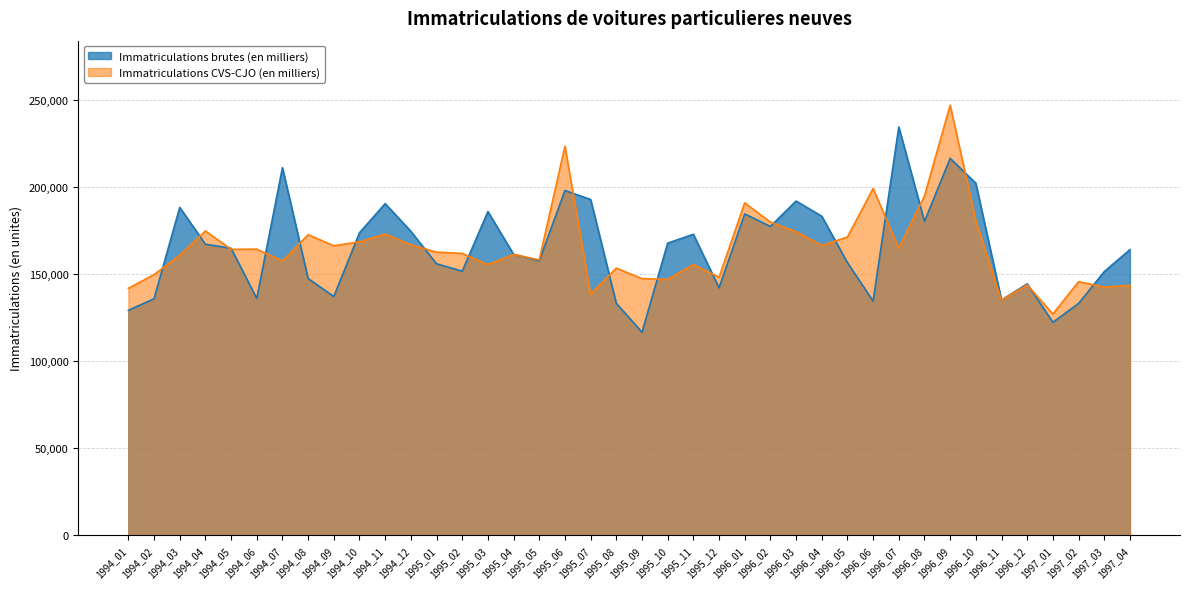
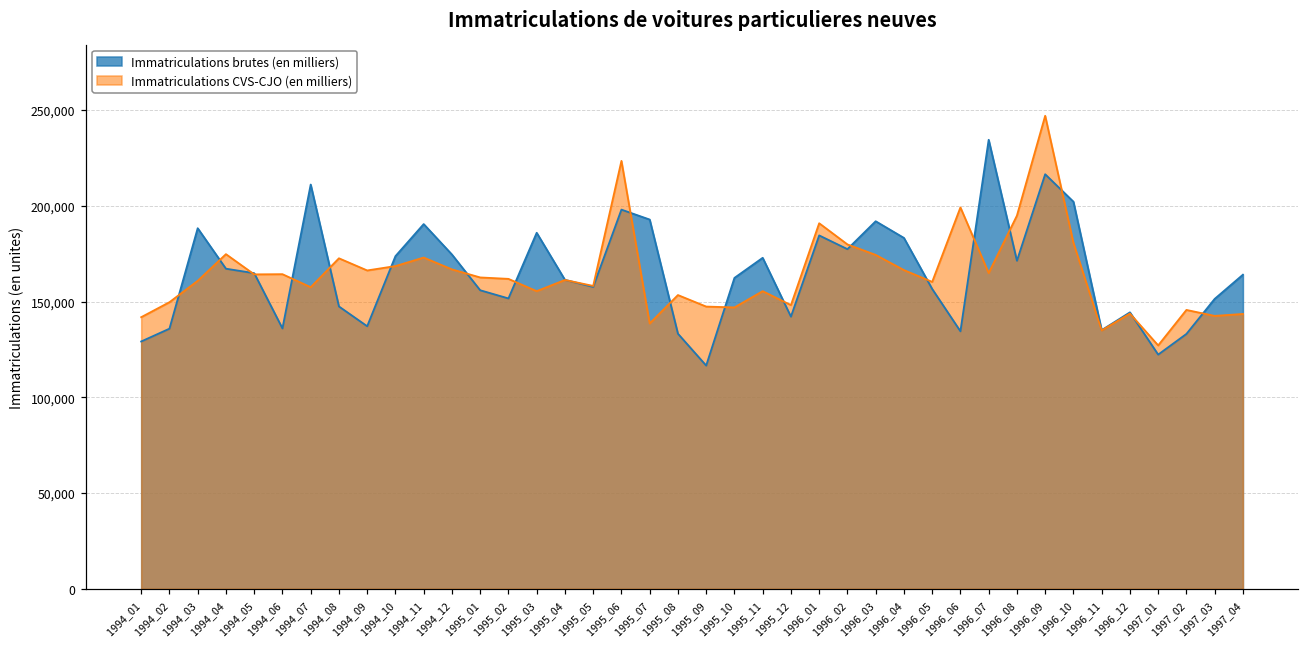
  {
    "Immatriculations brutes (en milliers)": {
      "1994_01": "129,000",
      "1994_02": "136,000",
      "1994_03": "188,000",
      "1994_04": "167,000",
      "1994_06": "136,000",
      "1994_07": "211,000",
      "1994_08": "147,000",
      "1994_09": "137,000",
      "1994_10": "174,000",
      "1994_11": "190,000",
      "1994_12": "175,000",
      "1995_01": "156,000",
      "1995_02": "152,000",
      "1995_03": "186,000",
      "1995_06": "198,000",
      "1995_07": "193,000",
      "1995_08": "133,000",
      "1995_09": "117,000",
-     "1995_10": "168,000",
+     "1995_10": "162,000",
      "1995_11": "173,000",
      "1995_12": "142,000",
      "1996_01": "185,000",
      "1996_02": "177,000",
      "1996_03": "192,000",
      "1996_04": "183,000",
      "1996_05": "157,000",
      "1996_06": "134,000",
      "1996_07": "234,000",
-     "1996_08": "180,000",
+     "1996_08": "171,000",
      "1996_09": "216,000",
      "1996_10": "202,000",
      "1997_01": "122,000",
      "1997_02": "133,000",
      "1997_03": "151,000",
      "1997_04": "164,000"
    },
    "Immatriculations CVS-CJO (en milliers)": {
      "1994_01": "142,000",
      "1994_02": "150,000",
      "1994_03": "161,000",
      "1994_04": "175,000",
      "1994_06": "164,000",
      "1994_07": "158,000",
      "1994_08": "173,000",
      "1994_09": "166,000",
      "1994_10": "169,000",
      "1994_11": "173,000",
      "1994_12": "167,000",
      "1995_01": "163,000",
      "1995_02": "162,000",
      "1995_03": "155,000",
      "1995_06": "223,000",
      "1995_07": "139,000",
      "1995_08": "153,000",
      "1995_09": "147,000",
      "1995_10": "147,000",
      "1995_11": "155,000",
      "1995_12": "148,000",
      "1996_01": "191,000",
      "1996_02": "180,000",
      "1996_03": "174,000",
      "1996_04": "166,000",
-     "1996_05": "171,000",
+     "1996_05": "160,000",
      "1996_06": "199,000",
      "1996_07": "165,000",
      "1996_08": "195,000",
      "1996_09": "247,000",
      "1996_10": "181,000",
      "1997_01": "127,000",
      "1997_02": "146,000",
      "1997_03": "143,000",
      "1997_04": "144,000"
    }
  }
